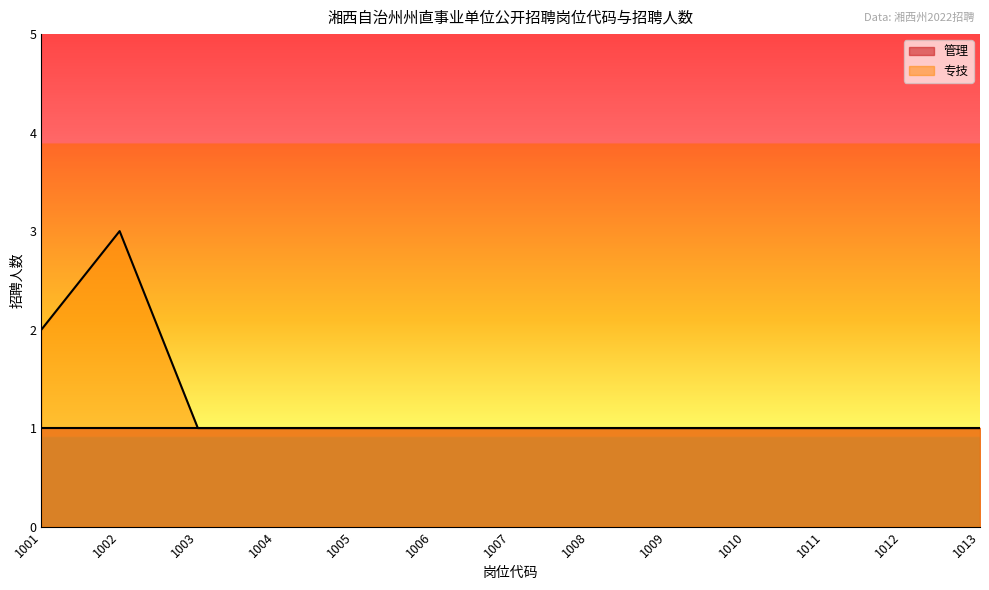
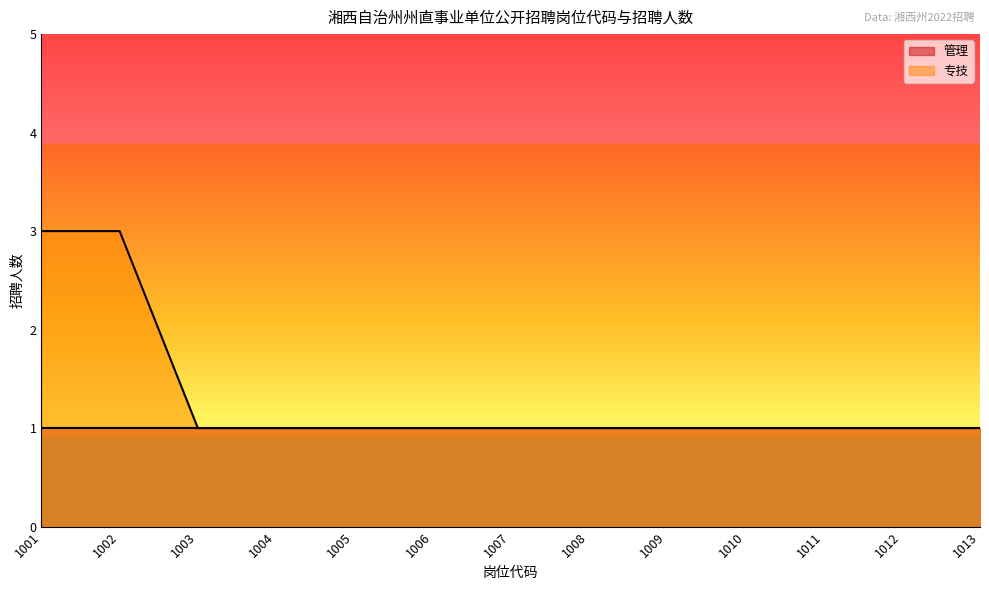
  {
    "管理": {
      "1001": 1,
      "1002": 1
    },
    "专技": {
-     "1001": 2,
+     "1001": 3,
      "1002": 3
    }
  }
